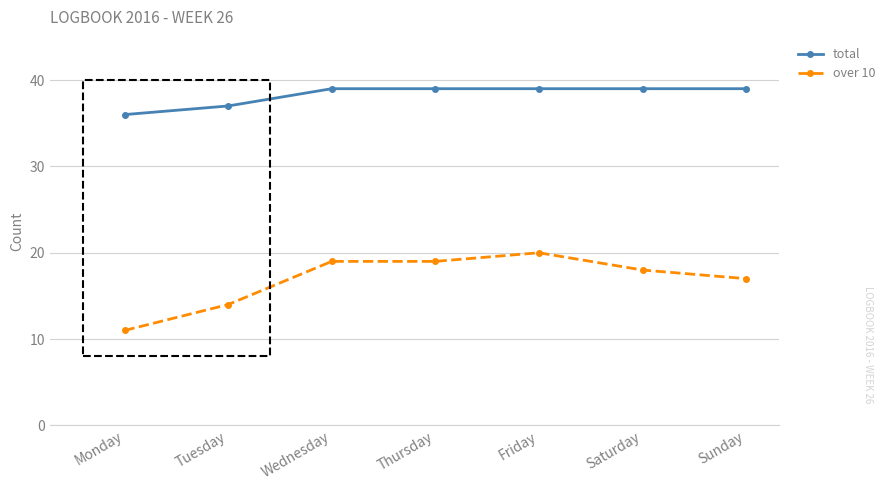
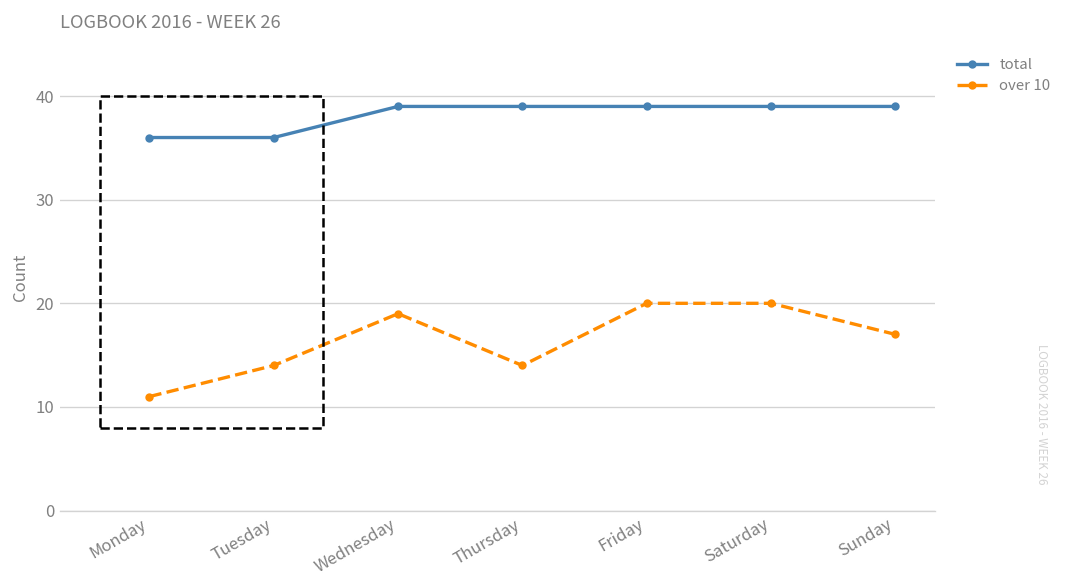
  {
    "total": {
      "Monday": 36,
-     "Tuesday": 37,
+     "Tuesday": 36,
      "Wednesday": 39,
      "Thursday": 39,
      "Friday": 39,
      "Saturday": 39,
      "Sunday": 39
    },
    "over 10": {
      "Monday": 11,
      "Tuesday": 14,
      "Wednesday": 19,
-     "Thursday": 19,
+     "Thursday": 14,
      "Friday": 20,
-     "Saturday": 18,
+     "Saturday": 20,
      "Sunday": 17
    }
  }
